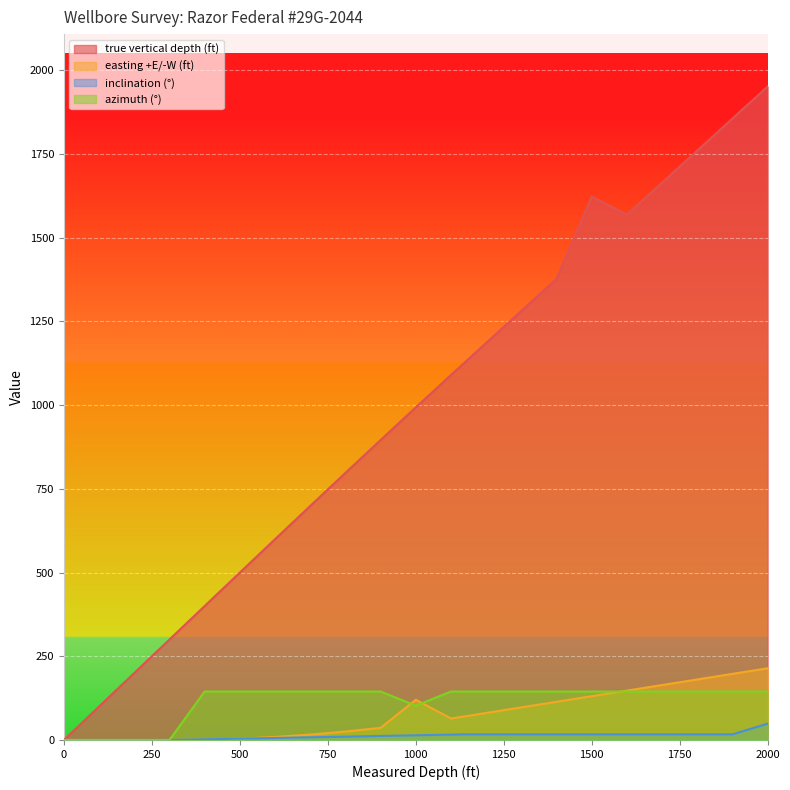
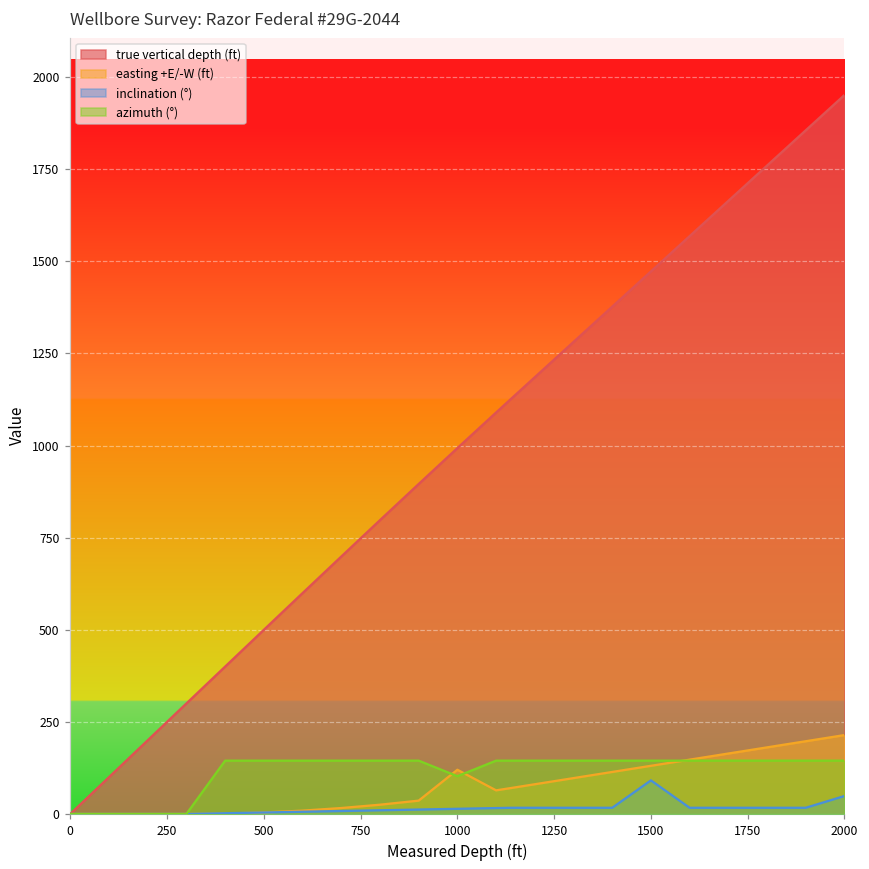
  {
    "true vertical depth (ft)": {
      "500": 500,
      "1000": 990,
-     "1500": 1620,
+     "1500": 1470,
      "2000": 1950
    },
    "easting +E/-W (ft)": {
      "1000": 120,
      "1500": 130,
      "2000": 210
    },
    "inclination (°)": {
      "1000": 10,
-     "1500": 20,
+     "1500": 90,
      "2000": 50
    },
    "azimuth (°)": {
      "500": 140,
      "1000": 100,
      "1500": 140,
      "2000": 140
    }
  }
